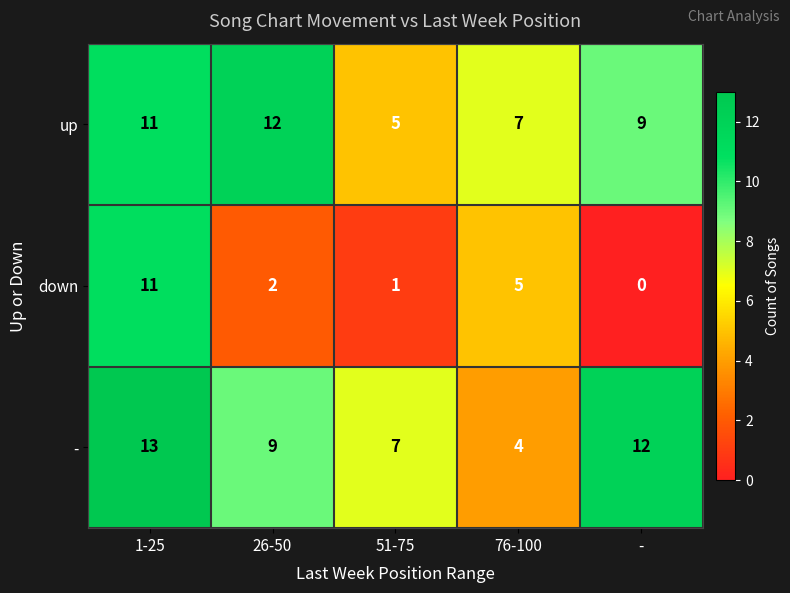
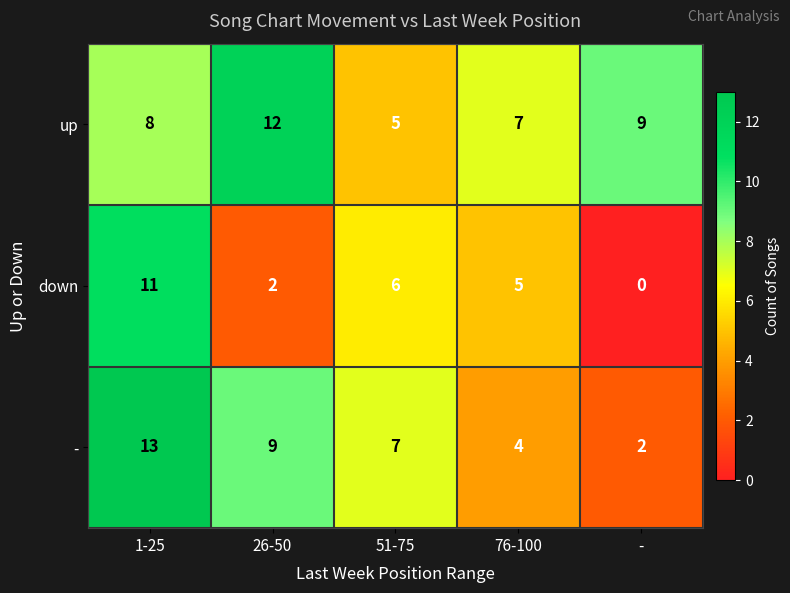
  {
    "up": {
-     "1-25": 11,
+     "1-25": 8,
      "26-50": 12,
      "51-75": 5,
      "76-100": 7,
      "-": 9
    },
    "down": {
      "1-25": 11,
      "26-50": 2,
-     "51-75": 1,
+     "51-75": 6,
      "76-100": 5,
      "-": 0
    },
    "-": {
      "1-25": 13,
      "26-50": 9,
      "51-75": 7,
      "76-100": 4,
-     "-": 12
+     "-": 2
    }
  }
